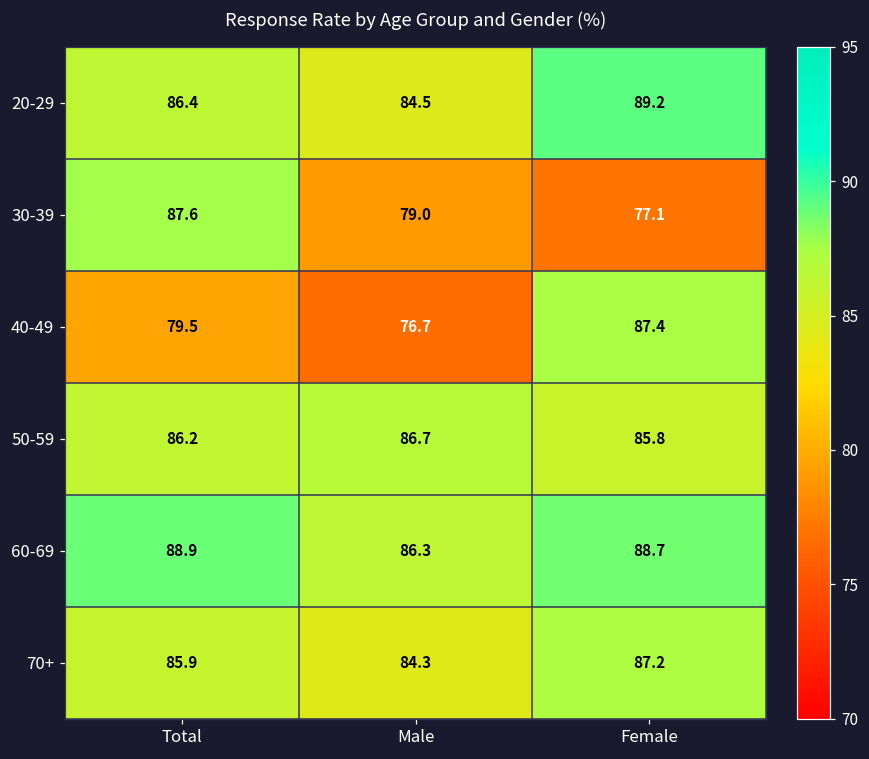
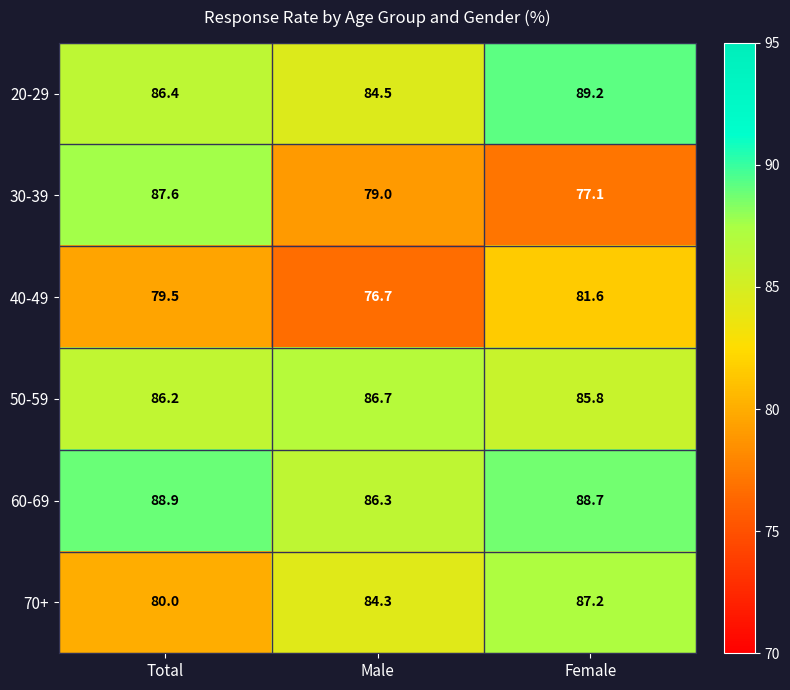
  {
    "20-29": {
      "Total": 86.4,
      "Male": 84.5,
      "Female": 89.2
    },
    "30-39": {
      "Total": 87.6,
      "Male": 79.0,
      "Female": 77.1
    },
    "40-49": {
      "Total": 79.5,
      "Male": 76.7,
-     "Female": 87.4
+     "Female": 81.6
    },
    "50-59": {
      "Total": 86.2,
      "Male": 86.7,
      "Female": 85.8
    },
    "60-69": {
      "Total": 88.9,
      "Male": 86.3,
      "Female": 88.7
    },
    "70+": {
-     "Total": 85.9,
+     "Total": 80.0,
      "Male": 84.3,
      "Female": 87.2
    }
  }
